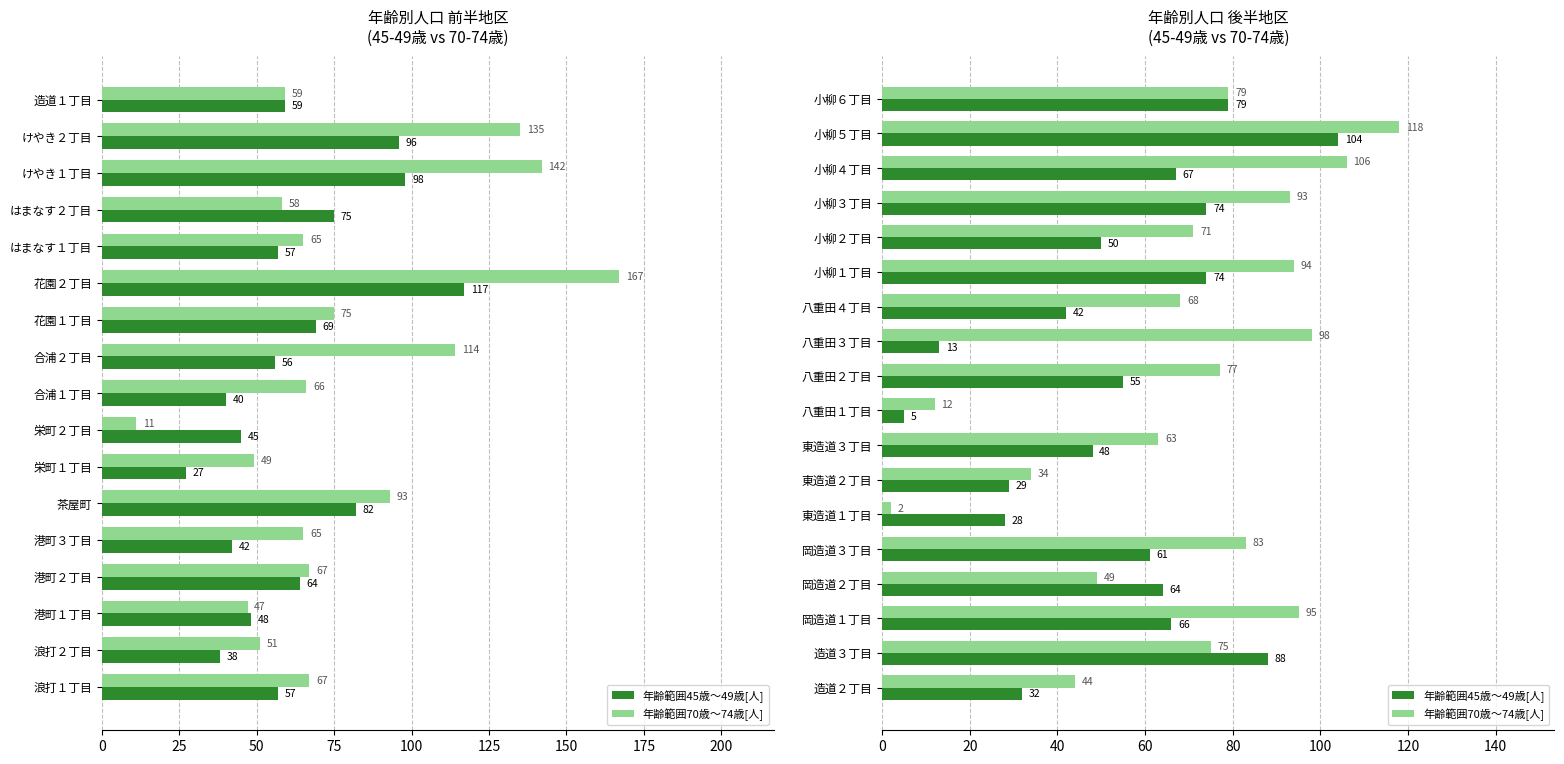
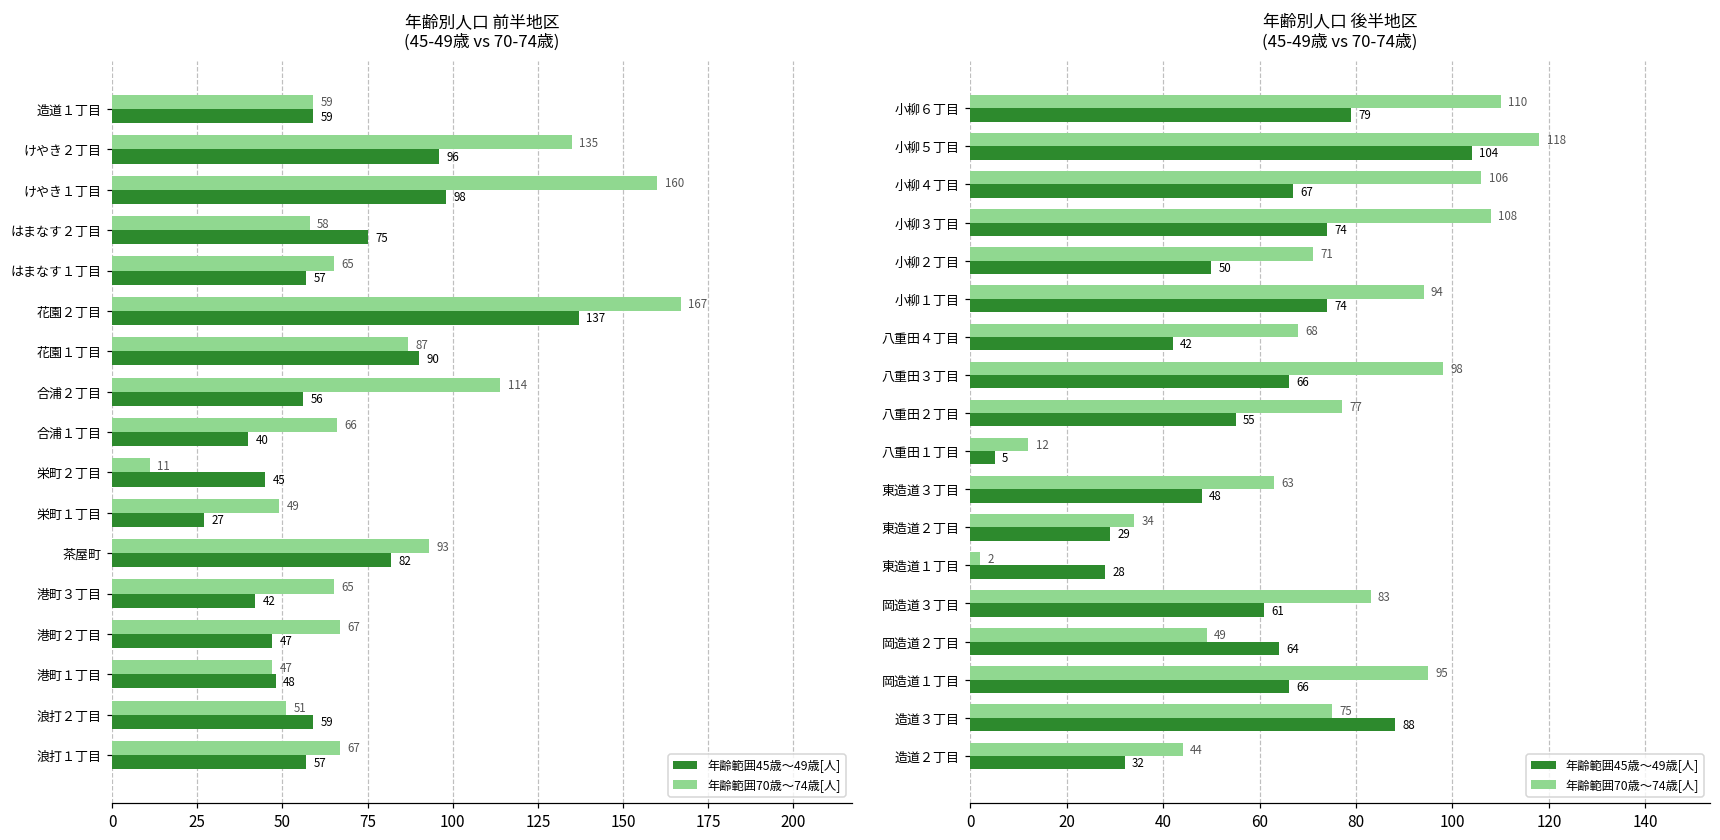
  {
    "年齢別人口 前半地区 (45-49歳 vs 70-74歳)": {
      "年齢範囲45歳～49歳[人]": {
        "造道１丁目": 59,
        "けやき２丁目": 96,
        "けやき１丁目": 98,
        "はまなす２丁目": 75,
        "はまなす１丁目": 57,
-       "花園２丁目": 117,
-       "花園１丁目": 69,
+       "花園２丁目": 137,
+       "花園１丁目": 90,
        "合浦２丁目": 56,
        "合浦１丁目": 40,
        "栄町２丁目": 45,
        "栄町１丁目": 27,
        "茶屋町": 82,
        "港町３丁目": 42,
-       "港町２丁目": 64,
+       "港町２丁目": 47,
        "港町１丁目": 48,
-       "浪打２丁目": 38,
+       "浪打２丁目": 59,
        "浪打１丁目": 57
      },
      "年齢範囲70歳～74歳[人]": {
        "造道１丁目": 59,
        "けやき２丁目": 135,
-       "けやき１丁目": 142,
+       "けやき１丁目": 160,
        "はまなす２丁目": 58,
        "はまなす１丁目": 65,
        "花園２丁目": 167,
-       "花園１丁目": 75,
+       "花園１丁目": 87,
        "合浦２丁目": 114,
        "合浦１丁目": 66,
        "栄町２丁目": 11,
        "栄町１丁目": 49,
        "茶屋町": 93,
        "港町３丁目": 65,
        "港町２丁目": 67,
        "港町１丁目": 47,
        "浪打２丁目": 51,
        "浪打１丁目": 67
      }
    },
    "年齢別人口 後半地区 (45-49歳 vs 70-74歳)": {
      "年齢範囲45歳～49歳[人]": {
        "小柳６丁目": 79,
        "小柳５丁目": 104,
        "小柳４丁目": 67,
        "小柳３丁目": 74,
        "小柳２丁目": 50,
        "小柳１丁目": 74,
        "八重田４丁目": 42,
-       "八重田３丁目": 13,
+       "八重田３丁目": 66,
        "八重田２丁目": 55,
        "八重田１丁目": 5,
        "東造道３丁目": 48,
        "東造道２丁目": 29,
        "東造道１丁目": 28,
        "岡造道３丁目": 61,
        "岡造道２丁目": 64,
        "岡造道１丁目": 66,
        "造道３丁目": 88,
        "造道２丁目": 32
      },
      "年齢範囲70歳～74歳[人]": {
-       "小柳６丁目": 79,
+       "小柳６丁目": 110,
        "小柳５丁目": 118,
        "小柳４丁目": 106,
-       "小柳３丁目": 93,
+       "小柳３丁目": 108,
        "小柳２丁目": 71,
        "小柳１丁目": 94,
        "八重田４丁目": 68,
        "八重田３丁目": 98,
        "八重田２丁目": 77,
        "八重田１丁目": 12,
        "東造道３丁目": 63,
        "東造道２丁目": 34,
        "東造道１丁目": 2,
        "岡造道３丁目": 83,
        "岡造道２丁目": 49,
        "岡造道１丁目": 95,
        "造道３丁目": 75,
        "造道２丁目": 44
      }
    }
  }
